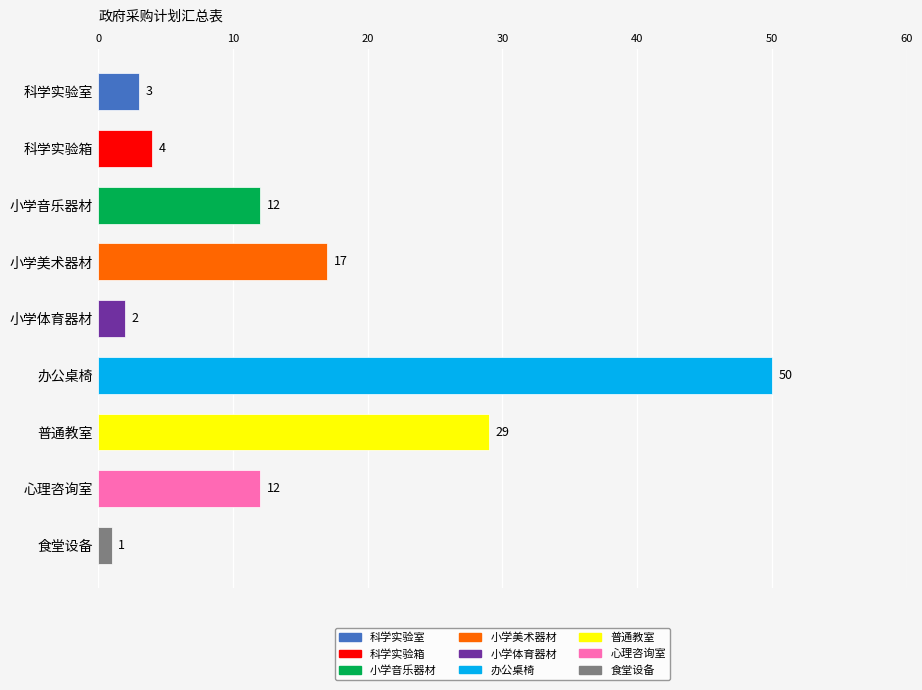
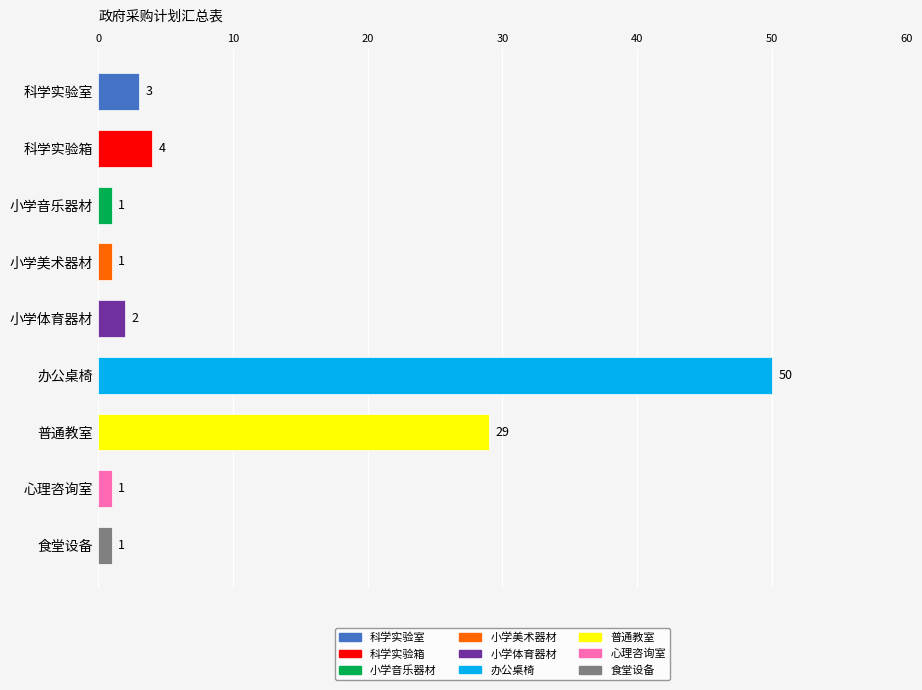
  {
    "科学实验室": 3,
    "科学实验箱": 4,
-   "小学音乐器材": 12,
-   "小学美术器材": 17,
+   "小学音乐器材": 1,
+   "小学美术器材": 1,
    "小学体育器材": 2,
    "办公桌椅": 50,
    "普通教室": 29,
-   "心理咨询室": 12,
+   "心理咨询室": 1,
    "食堂设备": 1
  }
